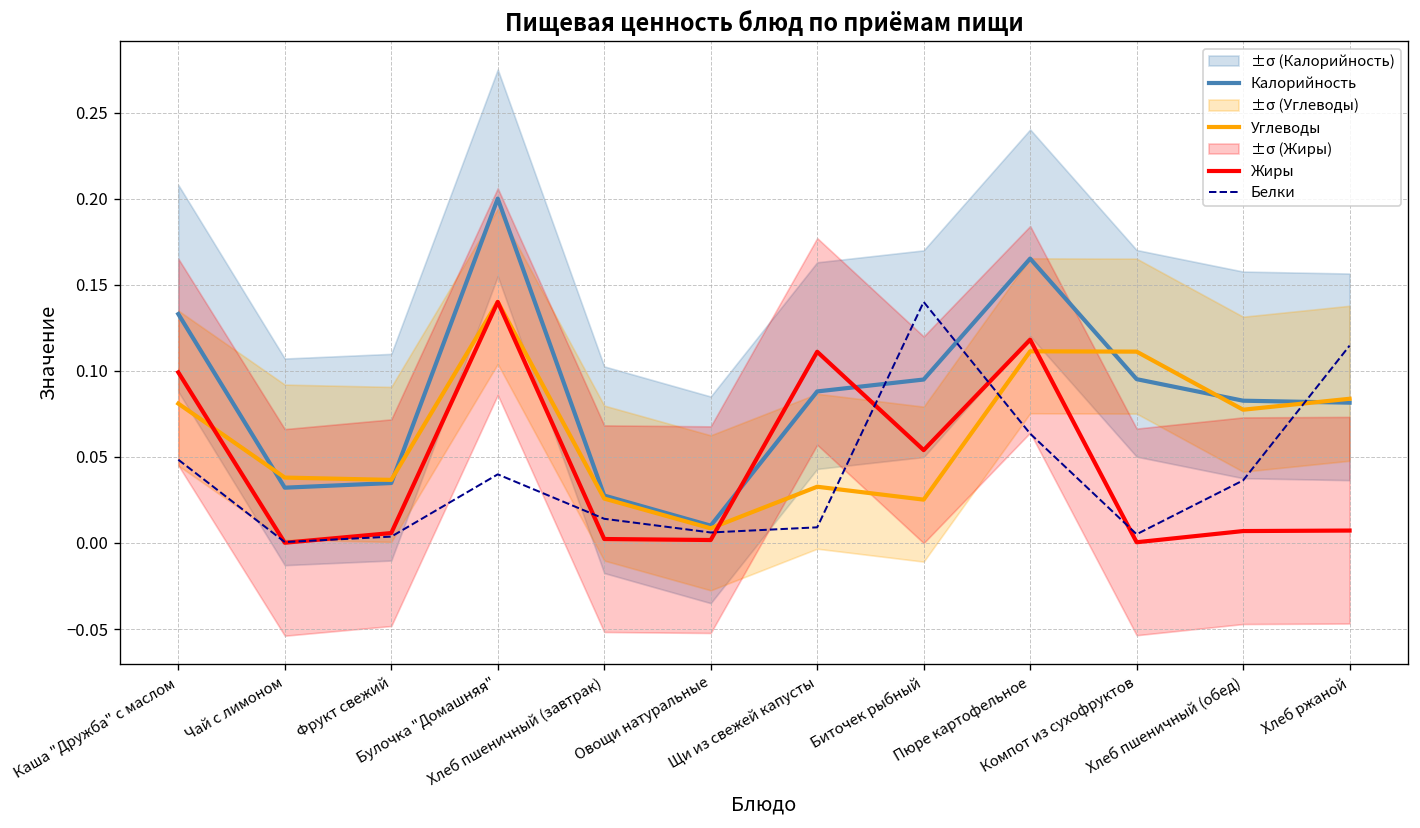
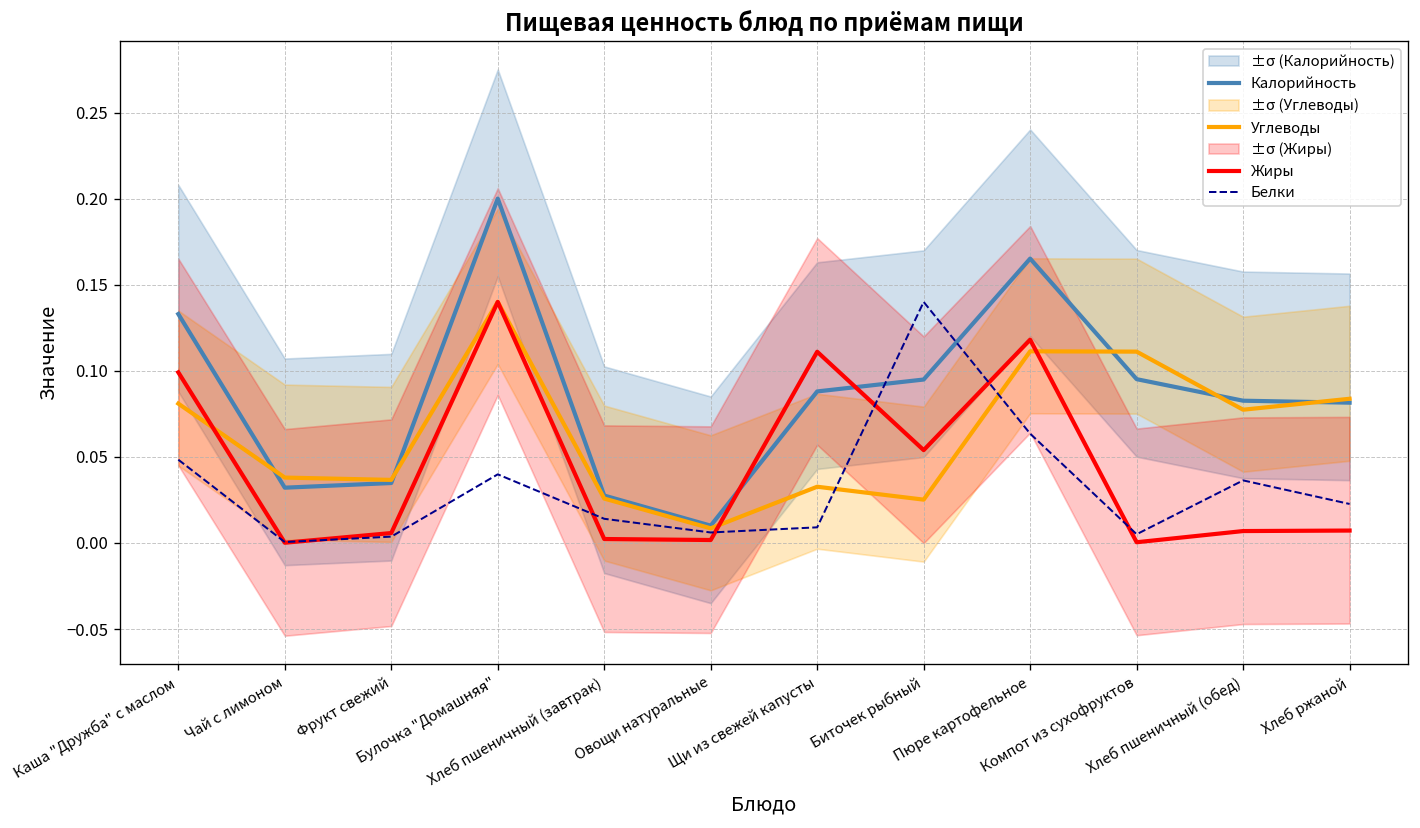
  {
    "Белки": {
      "Каша \"Дружба\" с маслом": 0.048,
      "Фрукт свежий": 0.004,
      "Булочка \"Домашняя\"": 0.040,
      "Хлеб пшеничный (завтрак)": 0.014,
      "Овощи натуральные": 0.006,
      "Щи из свежей капусты": 0.009,
      "Биточек рыбный": 0.140,
      "Пюре картофельное": 0.063,
      "Компот из сухофруктов": 0.005,
      "Хлеб пшеничный (обед)": 0.036,
-     "Хлеб ржаной": 0.115
+     "Хлеб ржаной": 0.023
    }
  }
